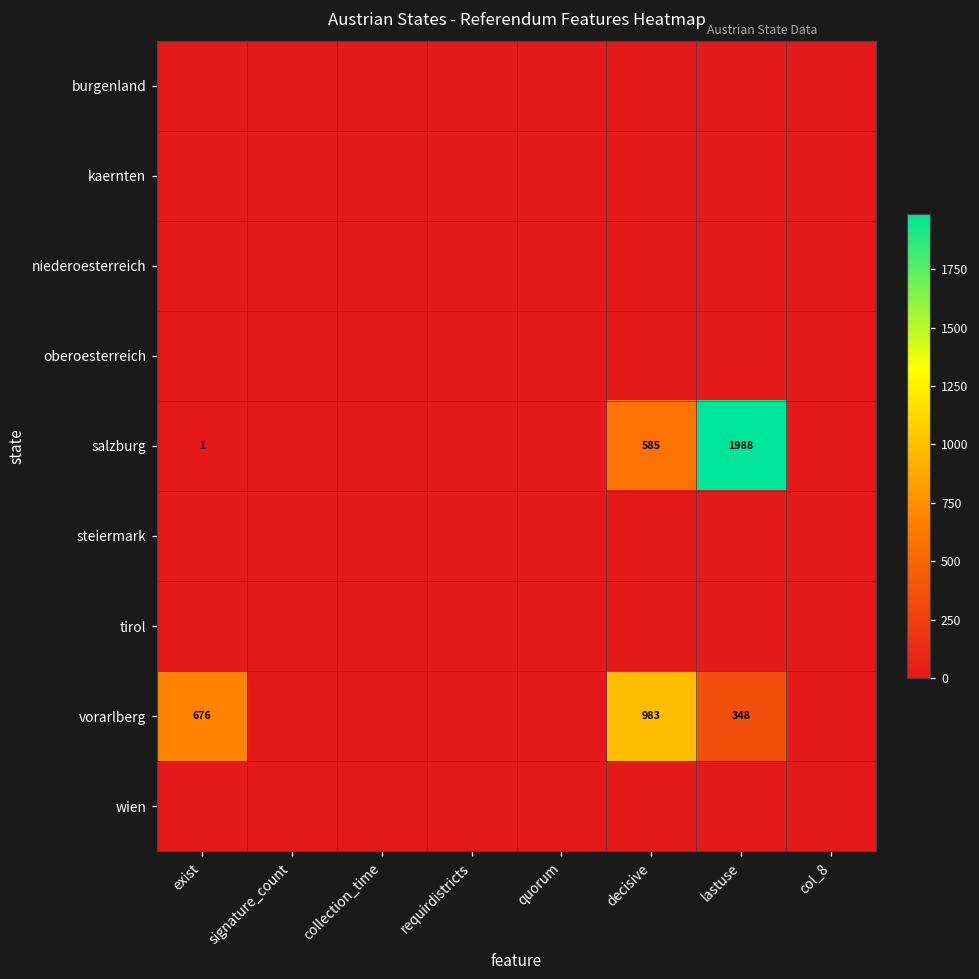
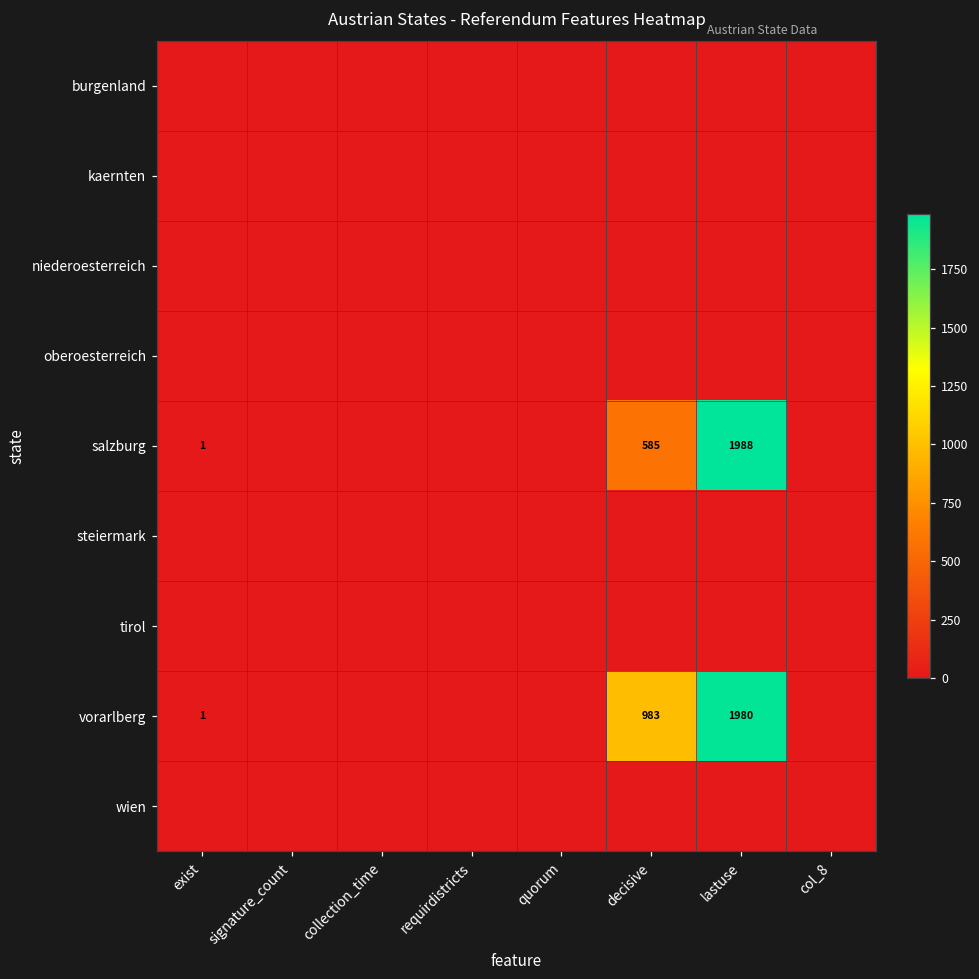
  {
    "salzburg": {
      "exist": 1,
      "decisive": 585,
      "lastuse": 1988
    },
    "vorarlberg": {
-     "exist": 676,
+     "exist": 1,
      "decisive": 983,
-     "lastuse": 348
+     "lastuse": 1980
    }
  }
